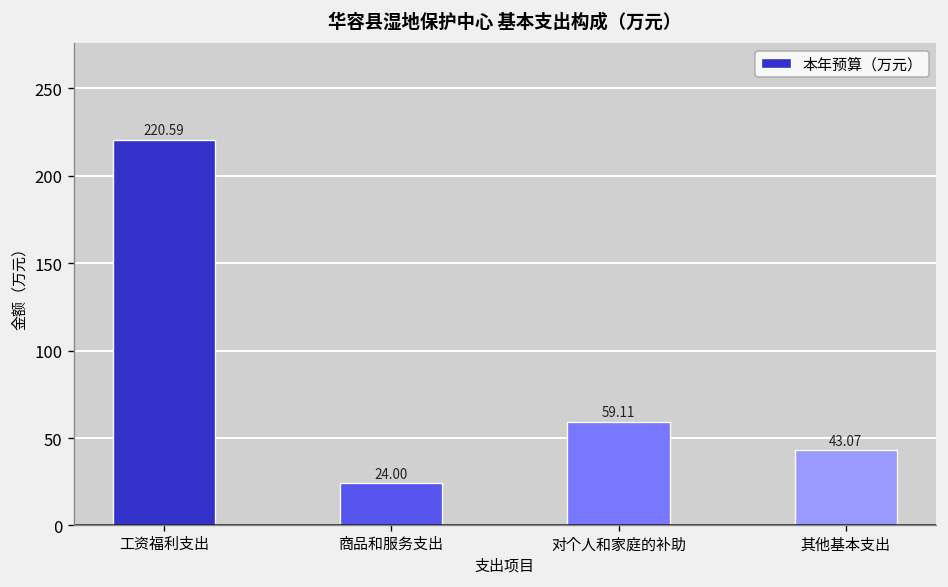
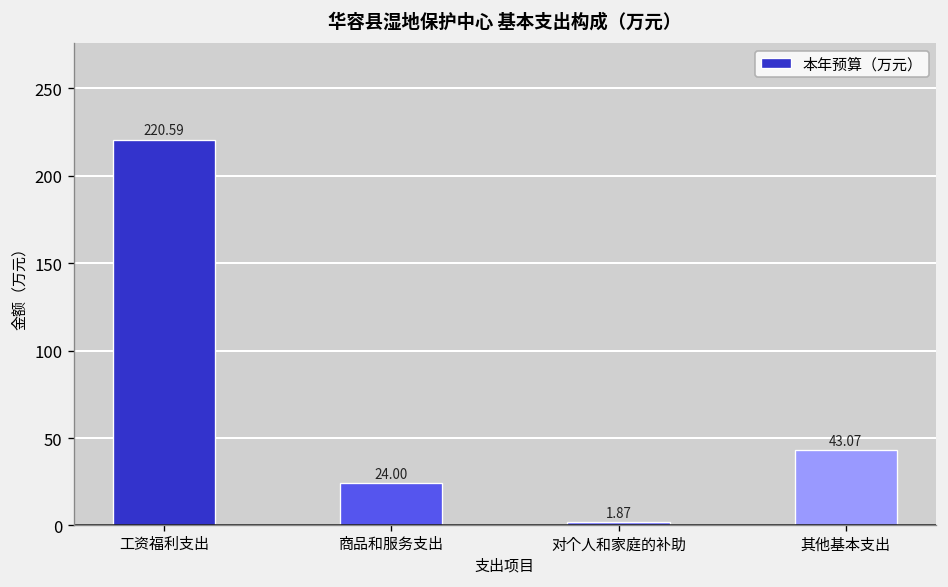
  {
    "工资福利支出": 220.59,
    "商品和服务支出": 24.00,
-   "对个人和家庭的补助": 59.11,
+   "对个人和家庭的补助": 1.87,
    "其他基本支出": 43.07
  }
